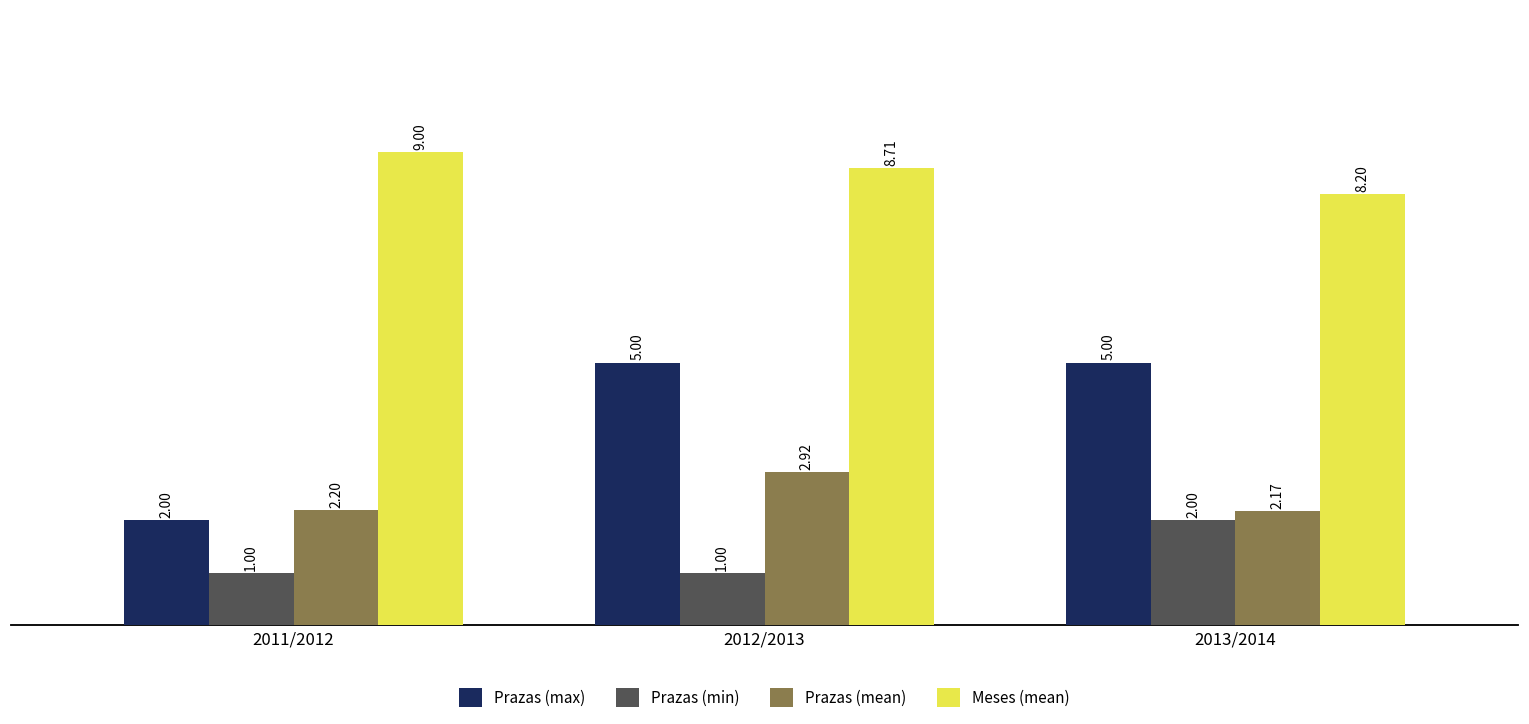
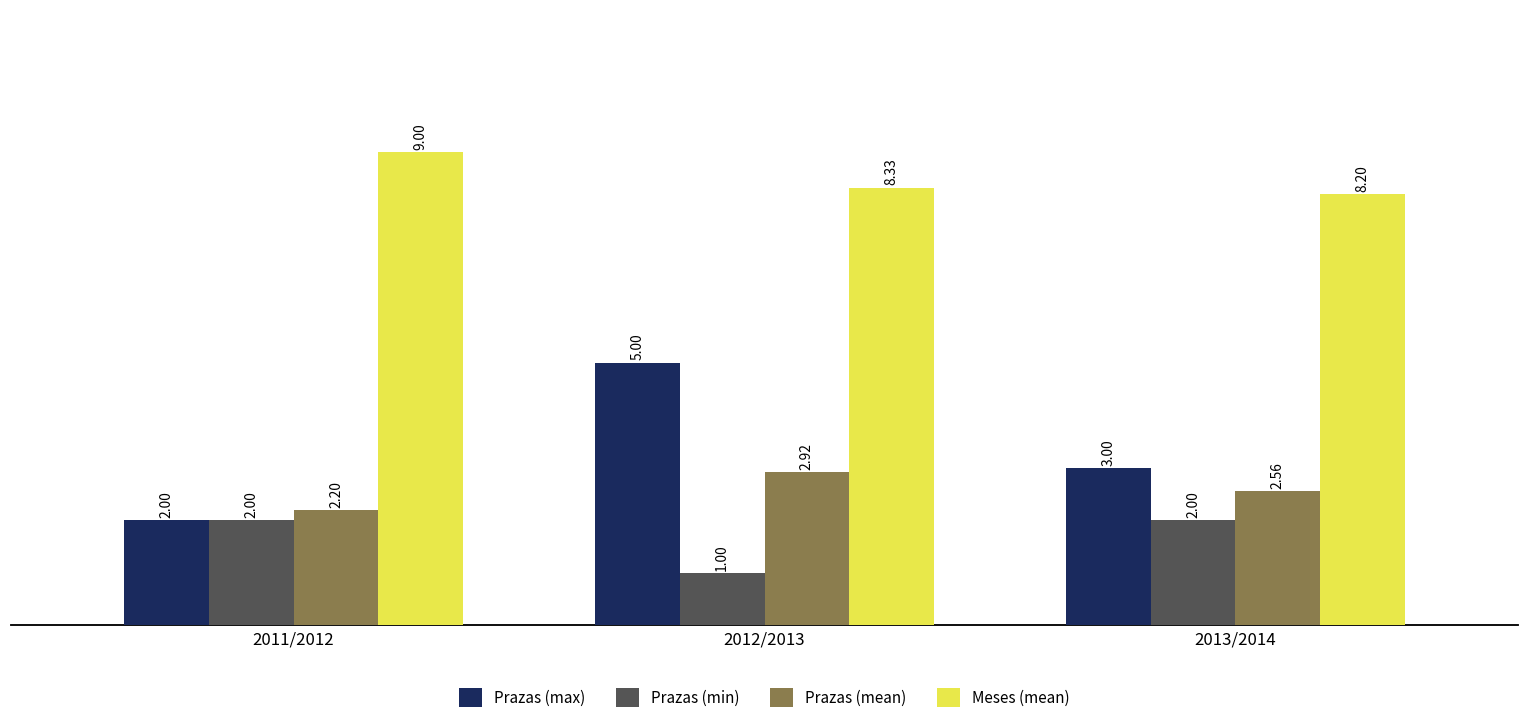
  {
    "Prazas (max)": {
      "2011/2012": 2.00,
      "2012/2013": 5.00,
-     "2013/2014": 5.00
+     "2013/2014": 3.00
    },
    "Prazas (min)": {
-     "2011/2012": 1.00,
+     "2011/2012": 2.00,
      "2012/2013": 1.00,
      "2013/2014": 2.00
    },
    "Prazas (mean)": {
      "2011/2012": 2.20,
      "2012/2013": 2.92,
-     "2013/2014": 2.17
+     "2013/2014": 2.56
    },
    "Meses (mean)": {
      "2011/2012": 9.00,
-     "2012/2013": 8.71,
+     "2012/2013": 8.33,
      "2013/2014": 8.20
    }
  }
